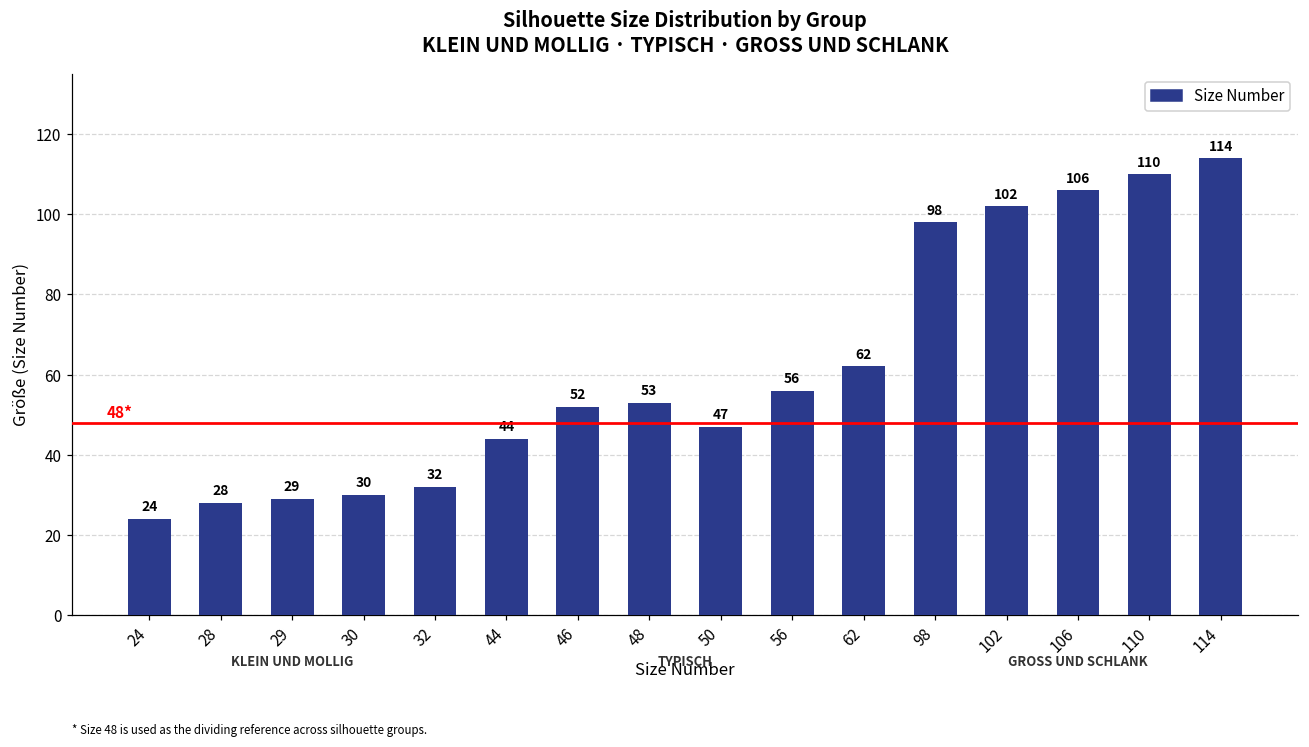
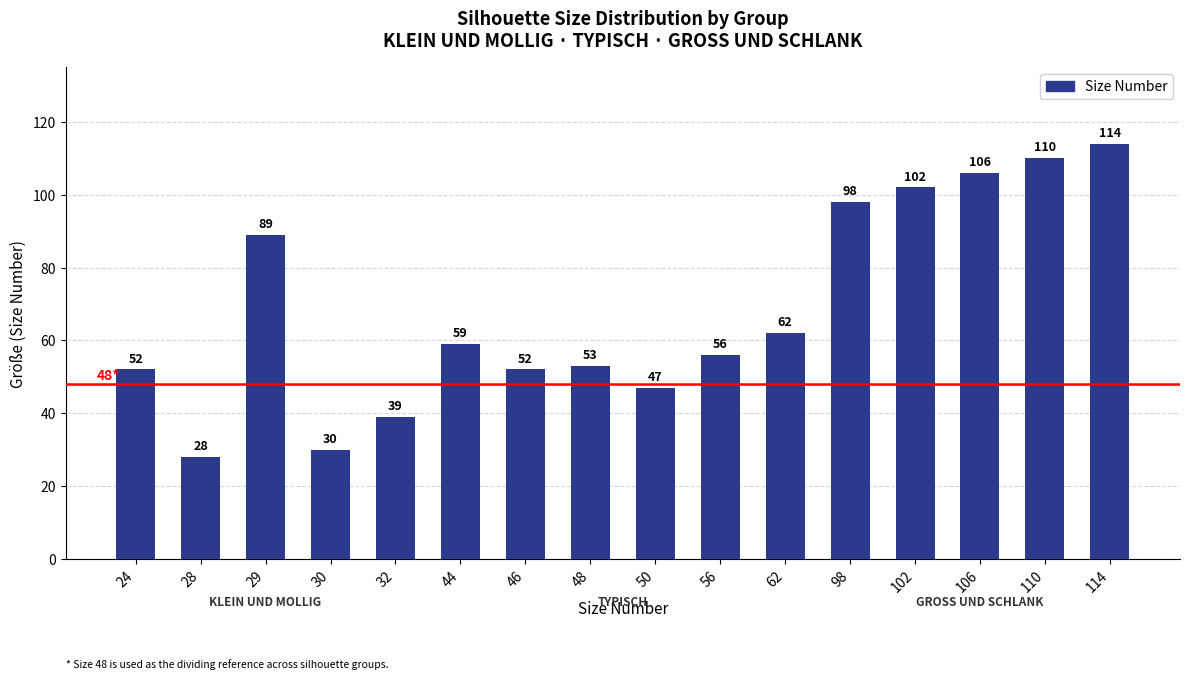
  {
-   "24": 24,
+   "24": 52,
    "28": 28,
-   "29": 29,
+   "29": 89,
    "30": 30,
-   "32": 32,
-   "44": 44,
+   "32": 39,
+   "44": 59,
    "46": 52,
    "48": 53,
    "50": 47,
    "56": 56,
    "62": 62,
    "98": 98,
    "102": 102,
    "106": 106,
    "110": 110,
    "114": 114
  }
